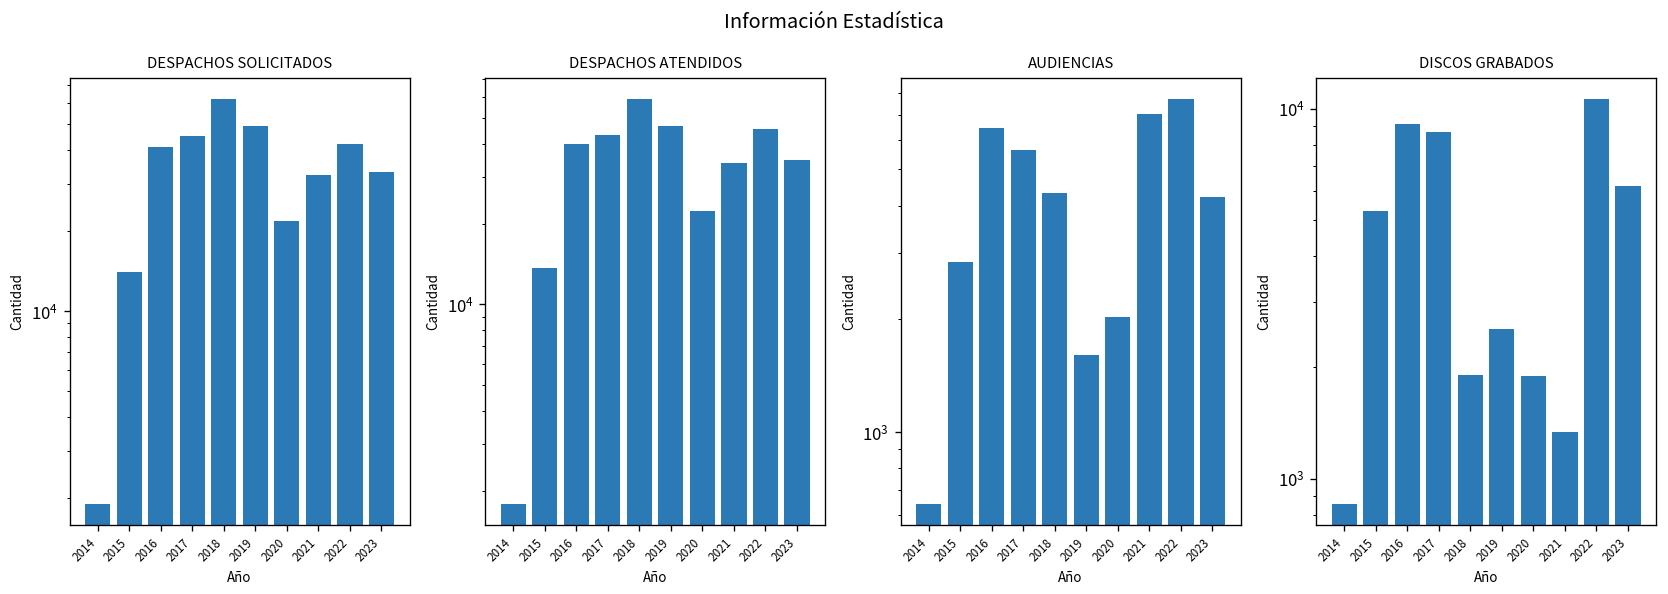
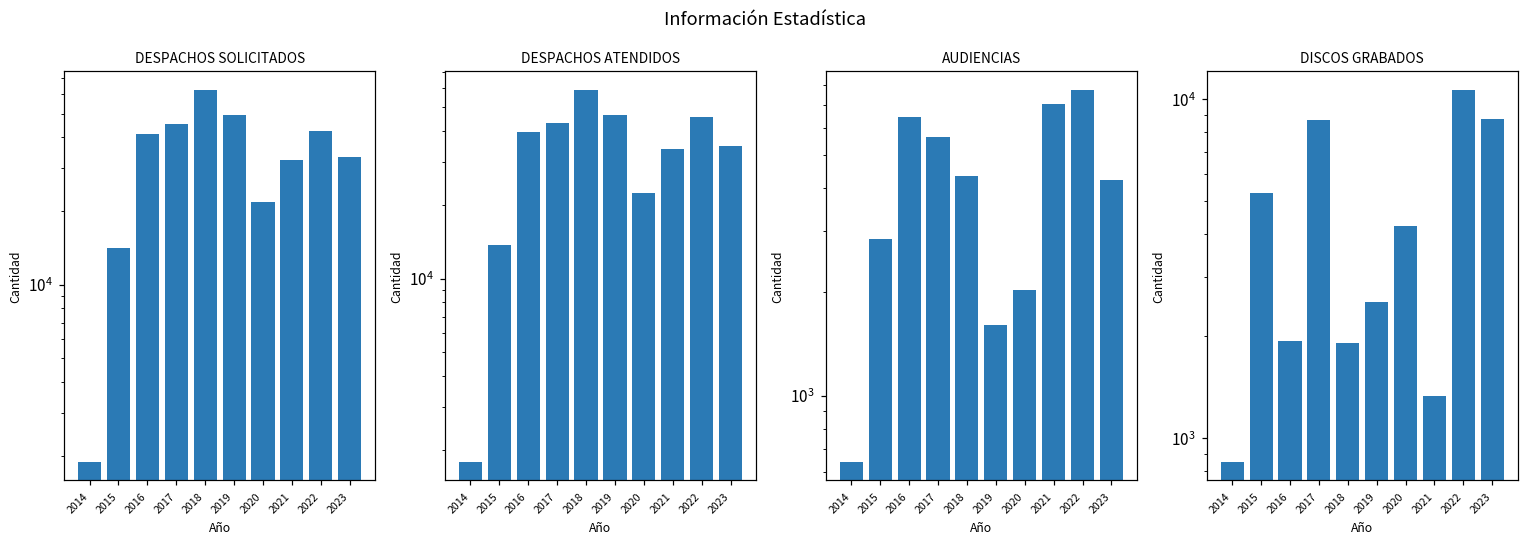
  {
    "DISCOS GRABADOS": {
      "2014": 850,
      "2015": 5300,
-     "2016": 9100,
+     "2016": 1900,
      "2017": 8700,
      "2018": 1900,
      "2019": 2500,
-     "2020": 1900,
+     "2020": 4200,
      "2021": 1330,
      "2022": 10700,
-     "2023": 6200
+     "2023": 8700
    }
  }
